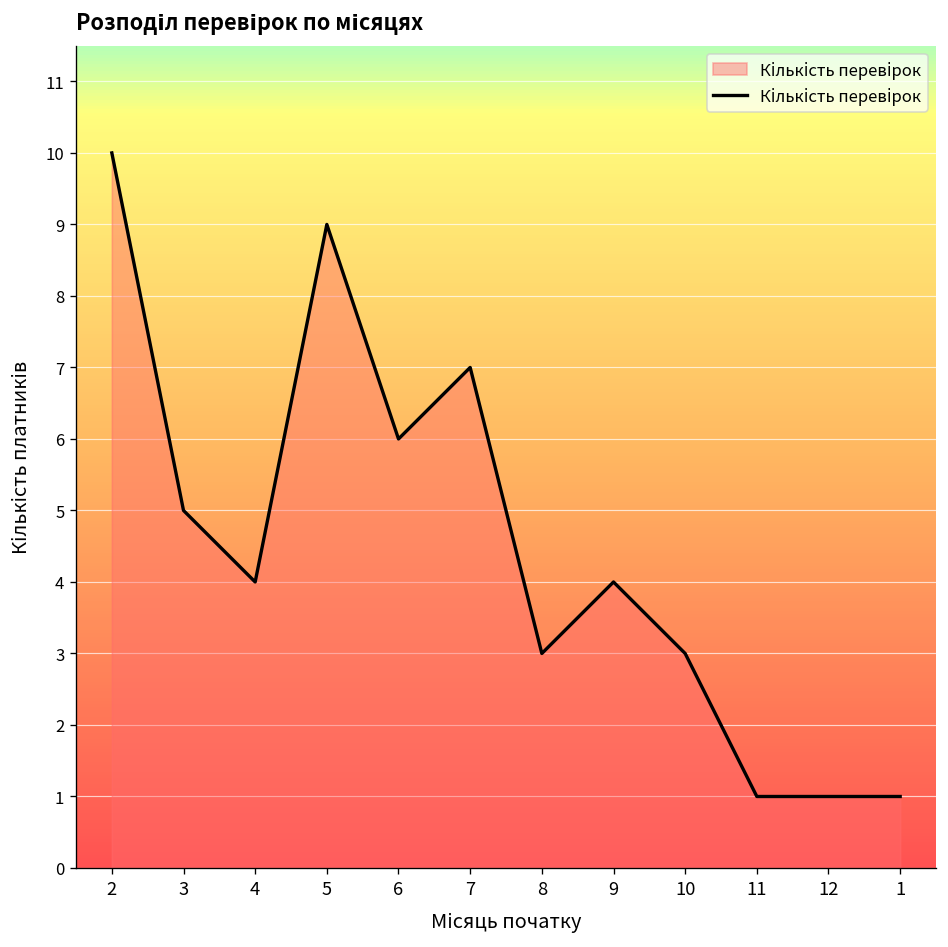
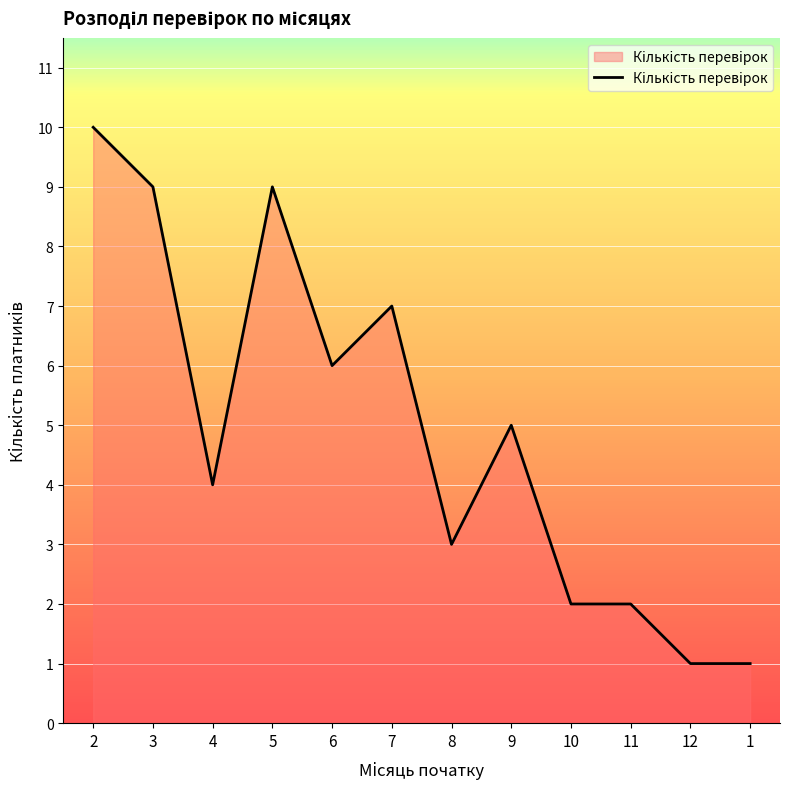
  {
    "2": 10,
-   "3": 5,
+   "3": 9,
    "4": 4,
    "5": 9,
    "6": 6,
    "7": 7,
    "8": 3,
-   "9": 4,
-   "10": 3,
-   "11": 1,
+   "9": 5,
+   "10": 2,
+   "11": 2,
    "12": 1,
    "1": 1
  }
